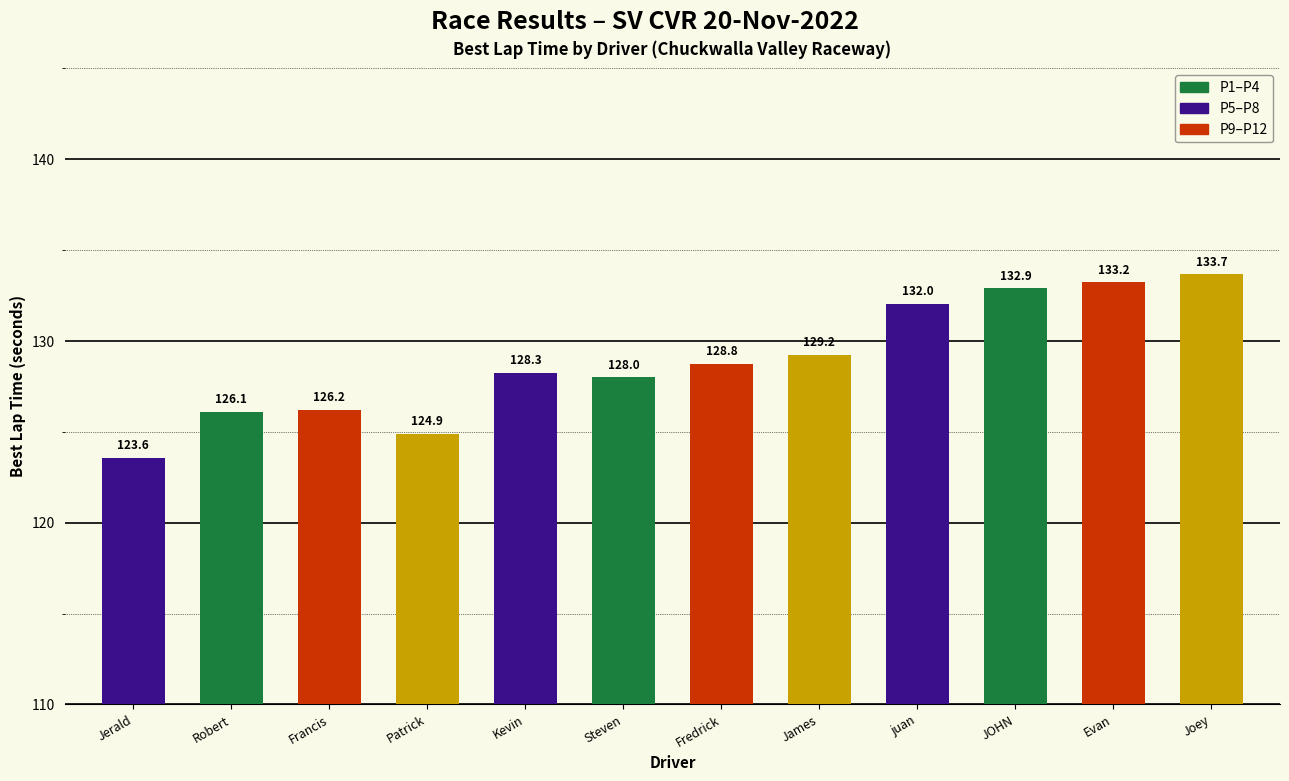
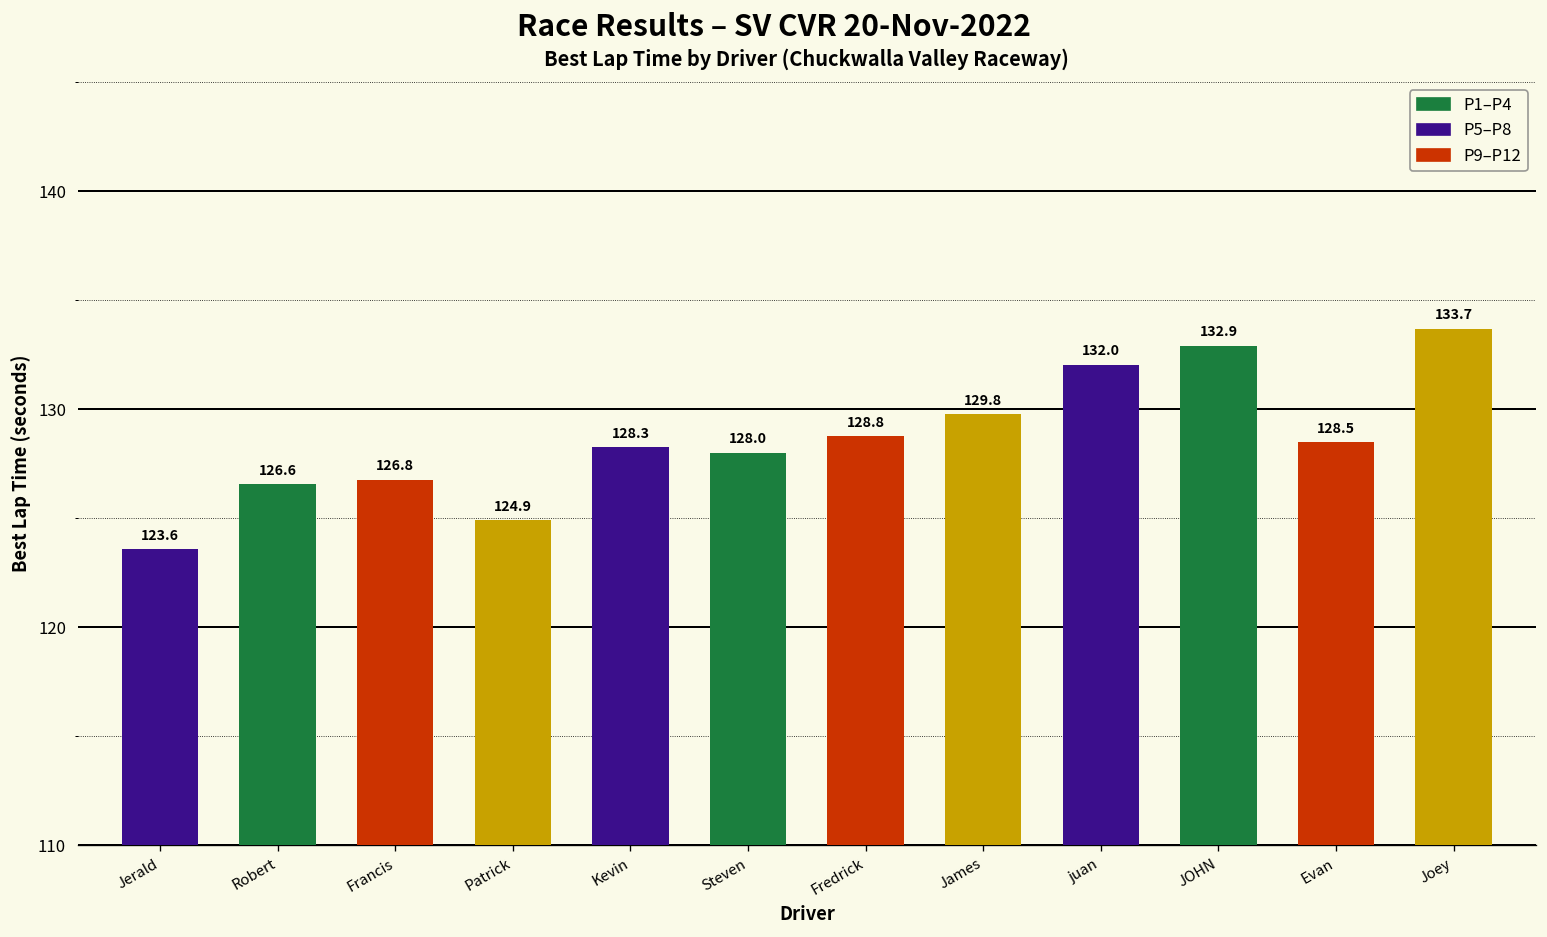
  {
    "Jerald": 123.6,
-   "Robert": 126.1,
-   "Francis": 126.2,
+   "Robert": 126.6,
+   "Francis": 126.8,
    "Patrick": 124.9,
    "Kevin": 128.3,
    "Steven": 128.0,
    "Fredrick": 128.8,
-   "James": 129.2,
+   "James": 129.8,
    "juan": 132.0,
    "JOHN": 132.9,
-   "Evan": 133.2,
+   "Evan": 128.5,
    "Joey": 133.7
  }
